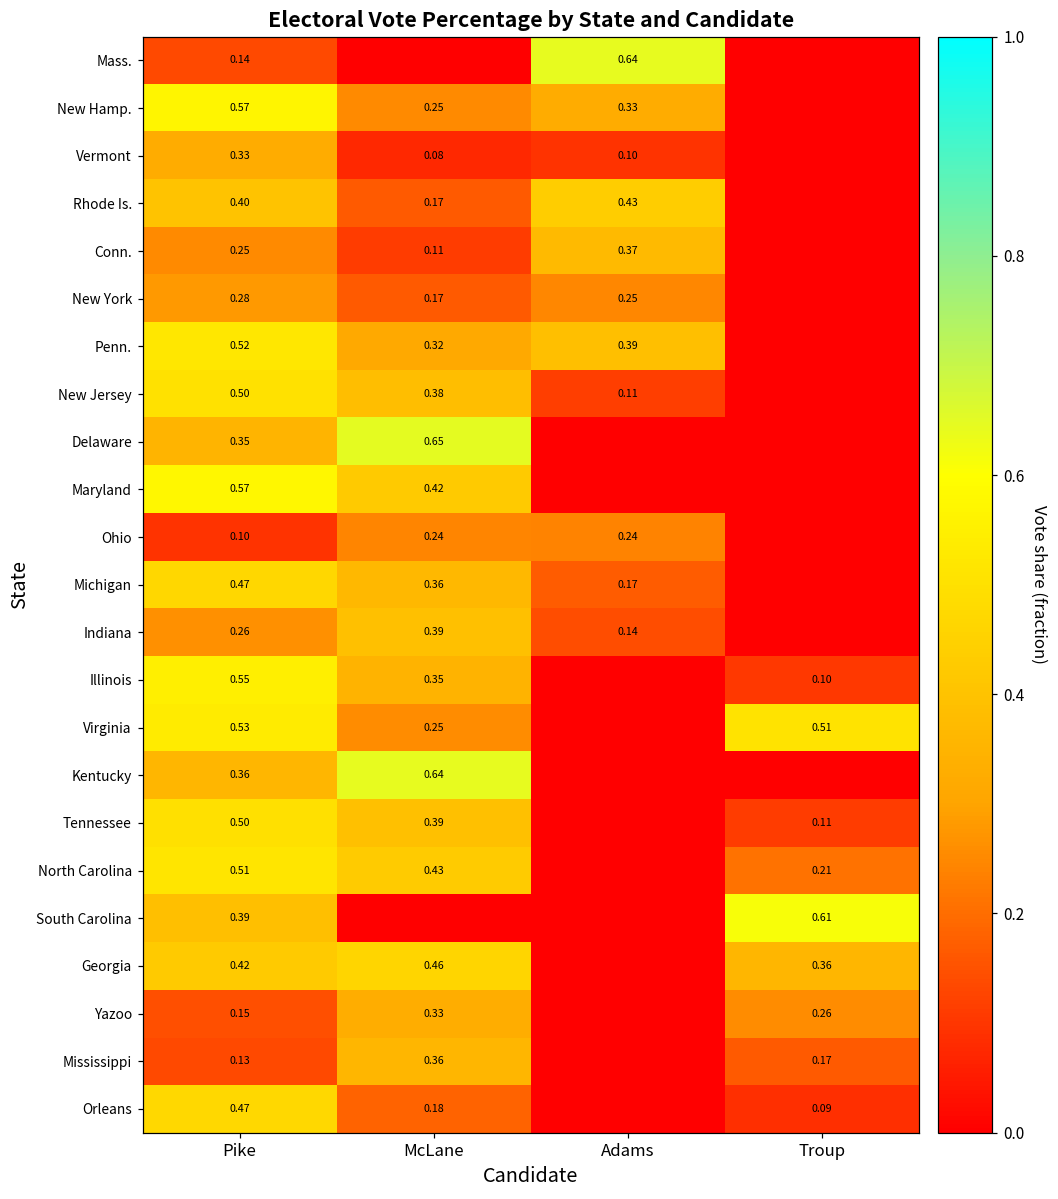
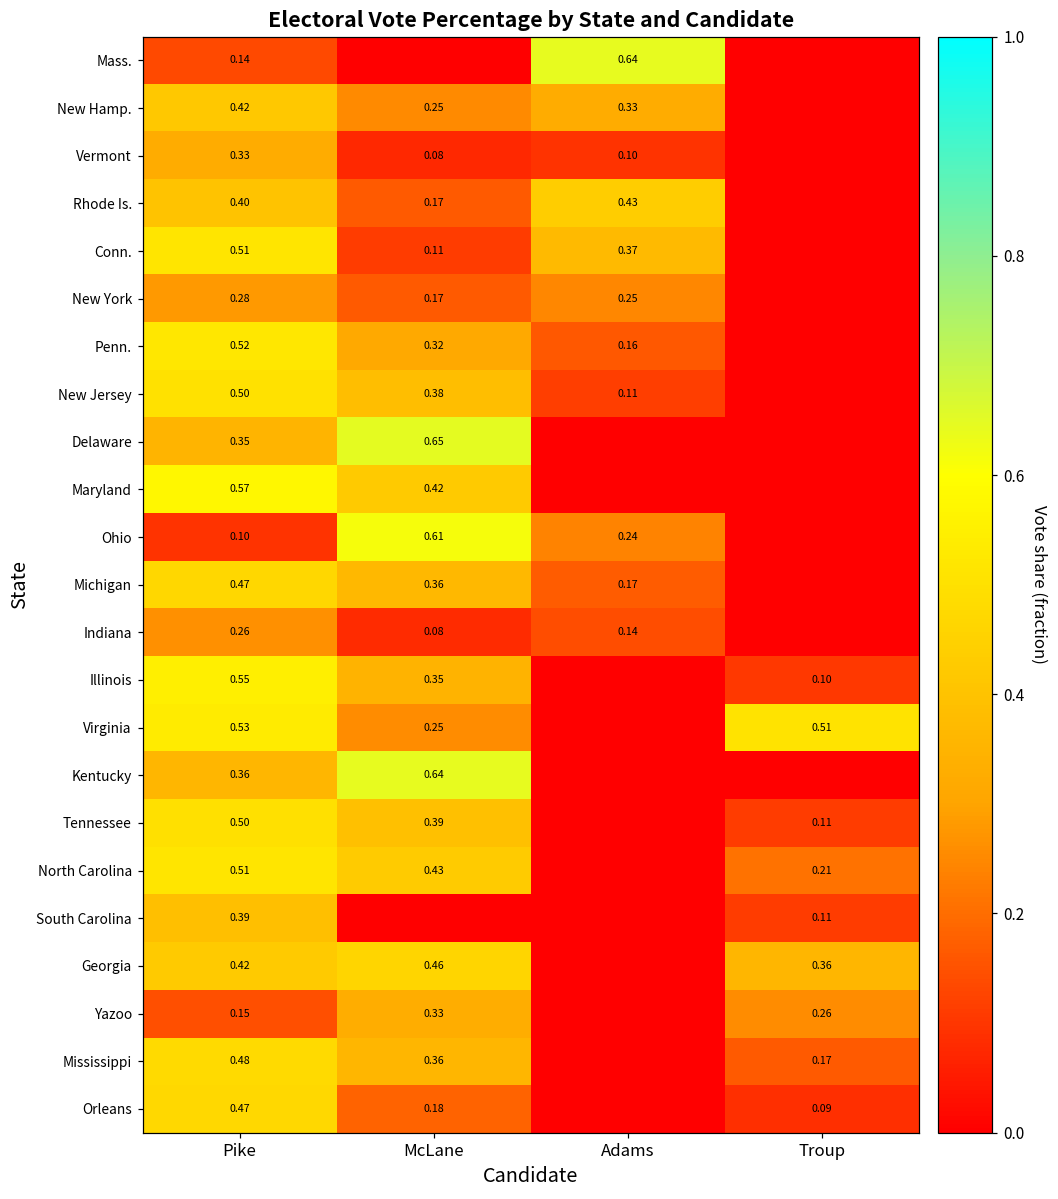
  {
    "Mass.": {
      "Pike": 0.14,
      "Adams": 0.64
    },
    "New Hamp.": {
-     "Pike": 0.57,
+     "Pike": 0.42,
      "McLane": 0.25,
      "Adams": 0.33
    },
    "Vermont": {
      "Pike": 0.33,
      "McLane": 0.08,
      "Adams": 0.10
    },
    "Rhode Is.": {
      "Pike": 0.40,
      "McLane": 0.17,
      "Adams": 0.43
    },
    "Conn.": {
-     "Pike": 0.25,
+     "Pike": 0.51,
      "McLane": 0.11,
      "Adams": 0.37
    },
    "New York": {
      "Pike": 0.28,
      "McLane": 0.17,
      "Adams": 0.25
    },
    "Penn.": {
      "Pike": 0.52,
      "McLane": 0.32,
-     "Adams": 0.39
+     "Adams": 0.16
    },
    "New Jersey": {
      "Pike": 0.50,
      "McLane": 0.38,
      "Adams": 0.11
    },
    "Delaware": {
      "Pike": 0.35,
      "McLane": 0.65
    },
    "Maryland": {
      "Pike": 0.57,
      "McLane": 0.42
    },
    "Ohio": {
      "Pike": 0.10,
-     "McLane": 0.24,
+     "McLane": 0.61,
      "Adams": 0.24
    },
    "Michigan": {
      "Pike": 0.47,
      "McLane": 0.36,
      "Adams": 0.17
    },
    "Indiana": {
      "Pike": 0.26,
-     "McLane": 0.39,
+     "McLane": 0.08,
      "Adams": 0.14
    },
    "Illinois": {
      "Pike": 0.55,
      "McLane": 0.35,
      "Troup": 0.10
    },
    "Virginia": {
      "Pike": 0.53,
      "McLane": 0.25,
      "Troup": 0.51
    },
    "Kentucky": {
      "Pike": 0.36,
      "McLane": 0.64
    },
    "Tennessee": {
      "Pike": 0.50,
      "McLane": 0.39,
      "Troup": 0.11
    },
    "North Carolina": {
      "Pike": 0.51,
      "McLane": 0.43,
      "Troup": 0.21
    },
    "South Carolina": {
      "Pike": 0.39,
-     "Troup": 0.61
+     "Troup": 0.11
    },
    "Georgia": {
      "Pike": 0.42,
      "McLane": 0.46,
      "Troup": 0.36
    },
    "Yazoo": {
      "Pike": 0.15,
      "McLane": 0.33,
      "Troup": 0.26
    },
    "Mississippi": {
-     "Pike": 0.13,
+     "Pike": 0.48,
      "McLane": 0.36,
      "Troup": 0.17
    },
    "Orleans": {
      "Pike": 0.47,
      "McLane": 0.18,
      "Troup": 0.09
    }
  }
